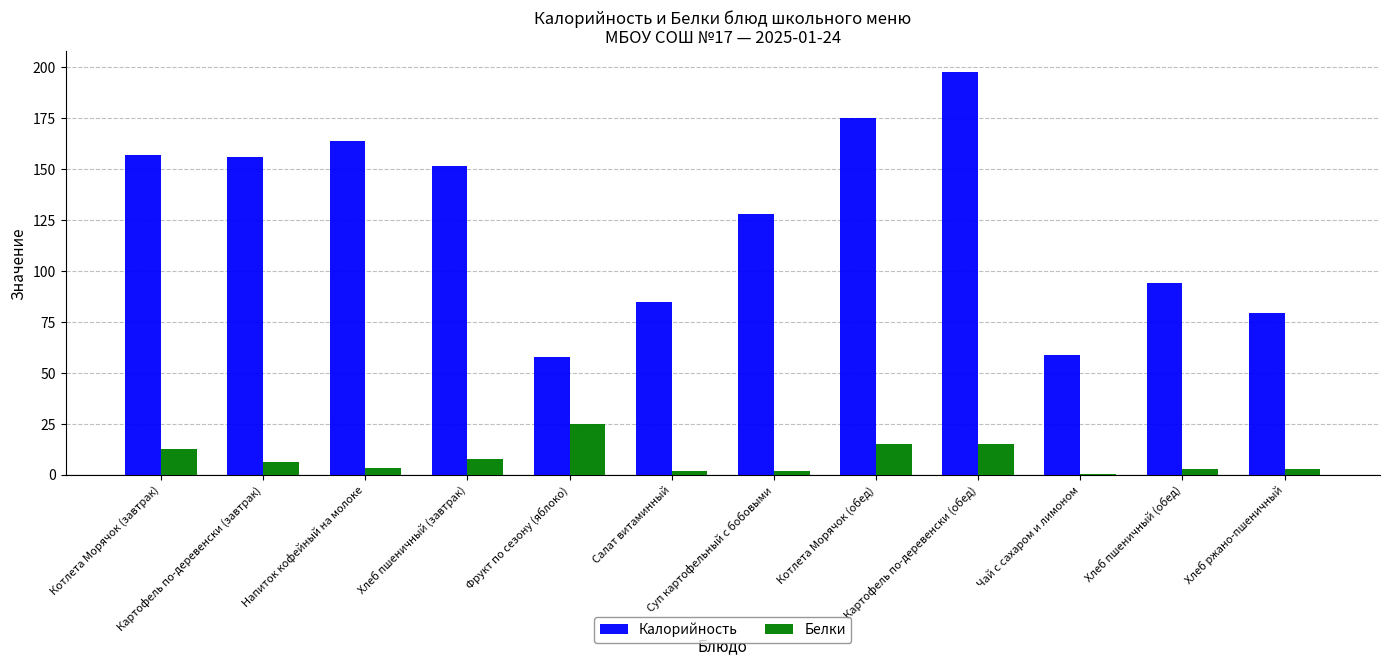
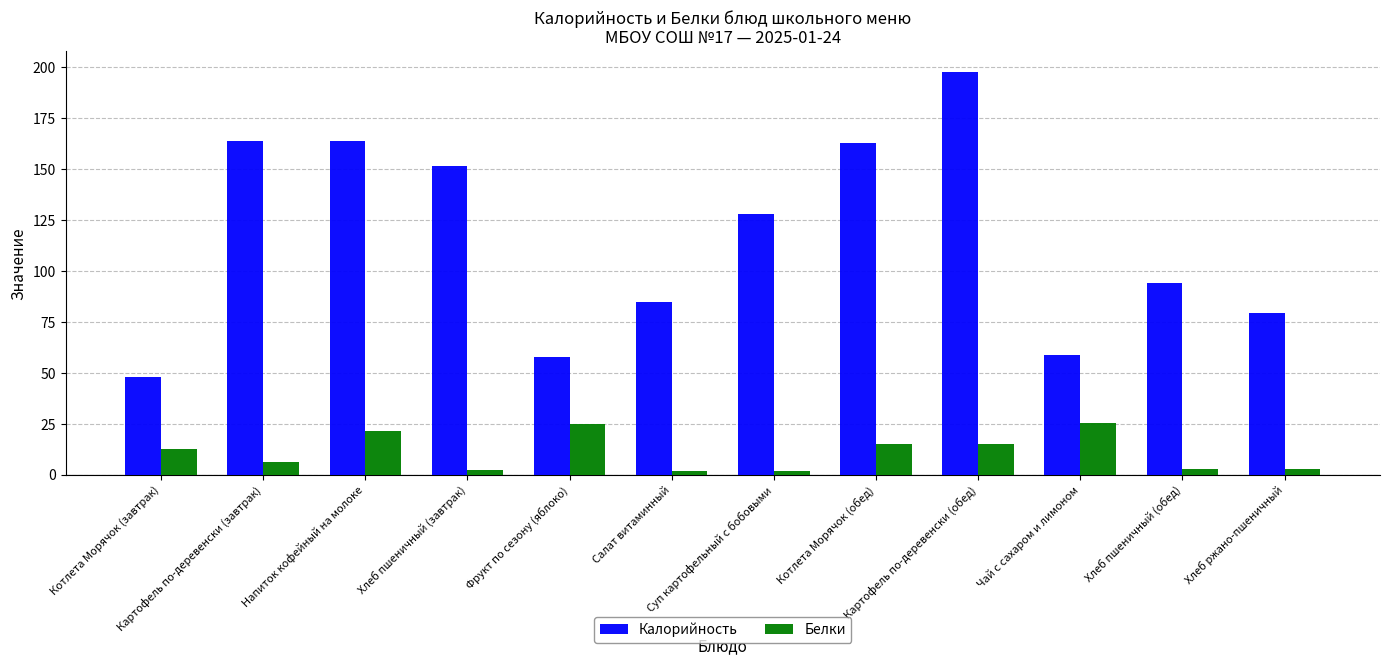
  {
    "Калорийность": {
-     "Котлета Морячок (завтрак)": 157,
-     "Картофель по-деревенски (завтрак)": 156,
+     "Котлета Морячок (завтрак)": 48,
+     "Картофель по-деревенски (завтрак)": 164,
      "Напиток кофейный на молоке": 164,
      "Хлеб пшеничный (завтрак)": 152,
      "Фрукт по сезону (яблоко)": 58,
      "Салат витаминный": 85,
      "Суп картофельный с бобовыми": 128,
-     "Котлета Морячок (обед)": 175,
+     "Котлета Морячок (обед)": 163,
      "Картофель по-деревенски (обед)": 198,
      "Чай с сахаром и лимоном": 59,
      "Хлеб пшеничный (обед)": 94,
      "Хлеб ржано-пшеничный": 79
    },
    "Белки": {
      "Котлета Морячок (завтрак)": 13,
      "Картофель по-деревенски (завтрак)": 6,
-     "Напиток кофейный на молоке": 3,
-     "Хлеб пшеничный (завтрак)": 8,
+     "Напиток кофейный на молоке": 22,
+     "Хлеб пшеничный (завтрак)": 2,
      "Фрукт по сезону (яблоко)": 25,
      "Салат витаминный": 2,
      "Суп картофельный с бобовыми": 2,
      "Котлета Морячок (обед)": 15,
      "Картофель по-деревенски (обед)": 15,
-     "Чай с сахаром и лимоном": 0,
+     "Чай с сахаром и лимоном": 25,
      "Хлеб пшеничный (обед)": 3,
      "Хлеб ржано-пшеничный": 3
    }
  }
